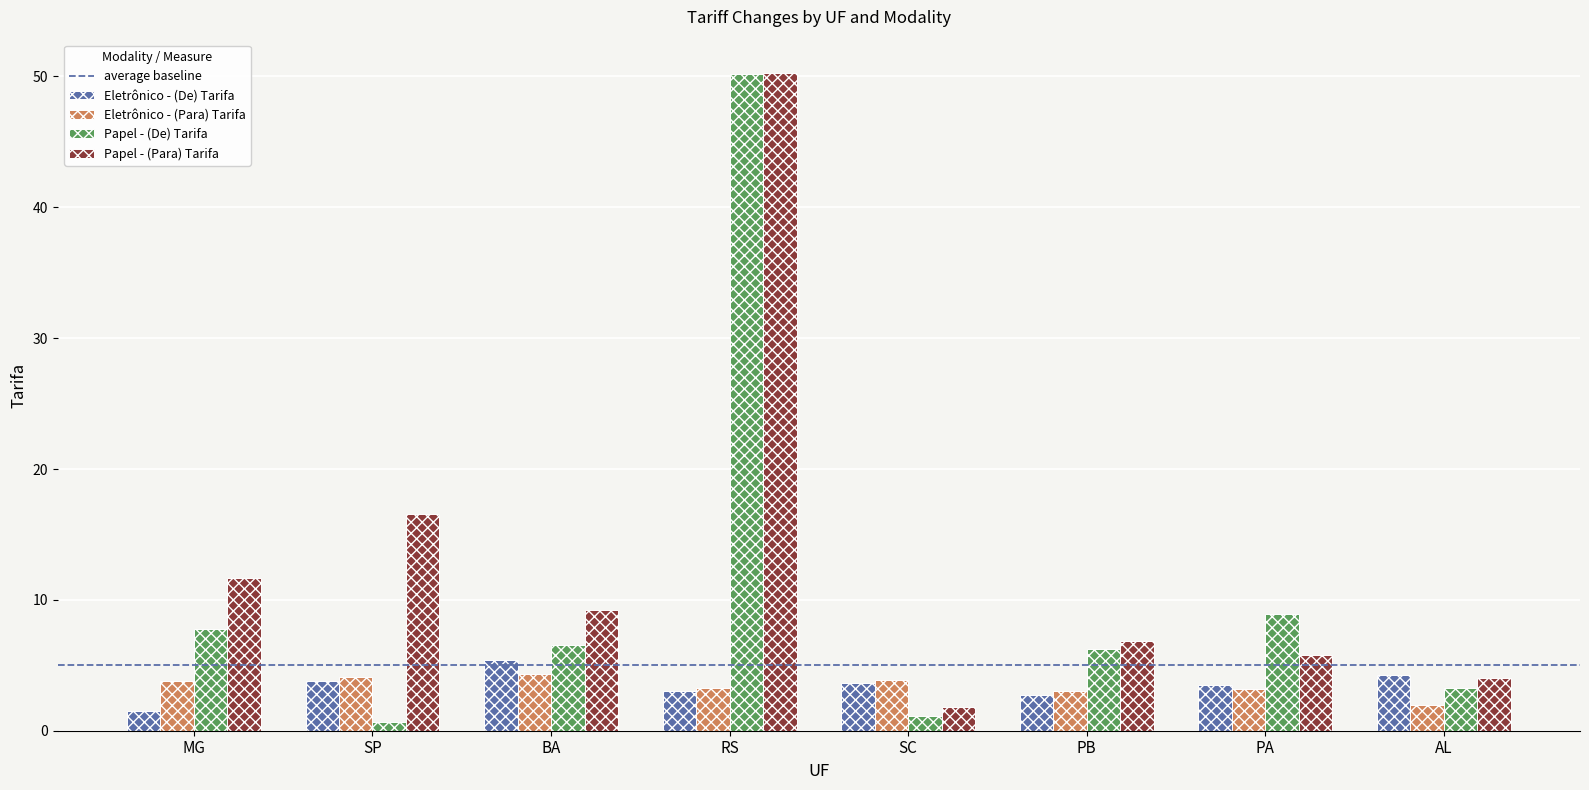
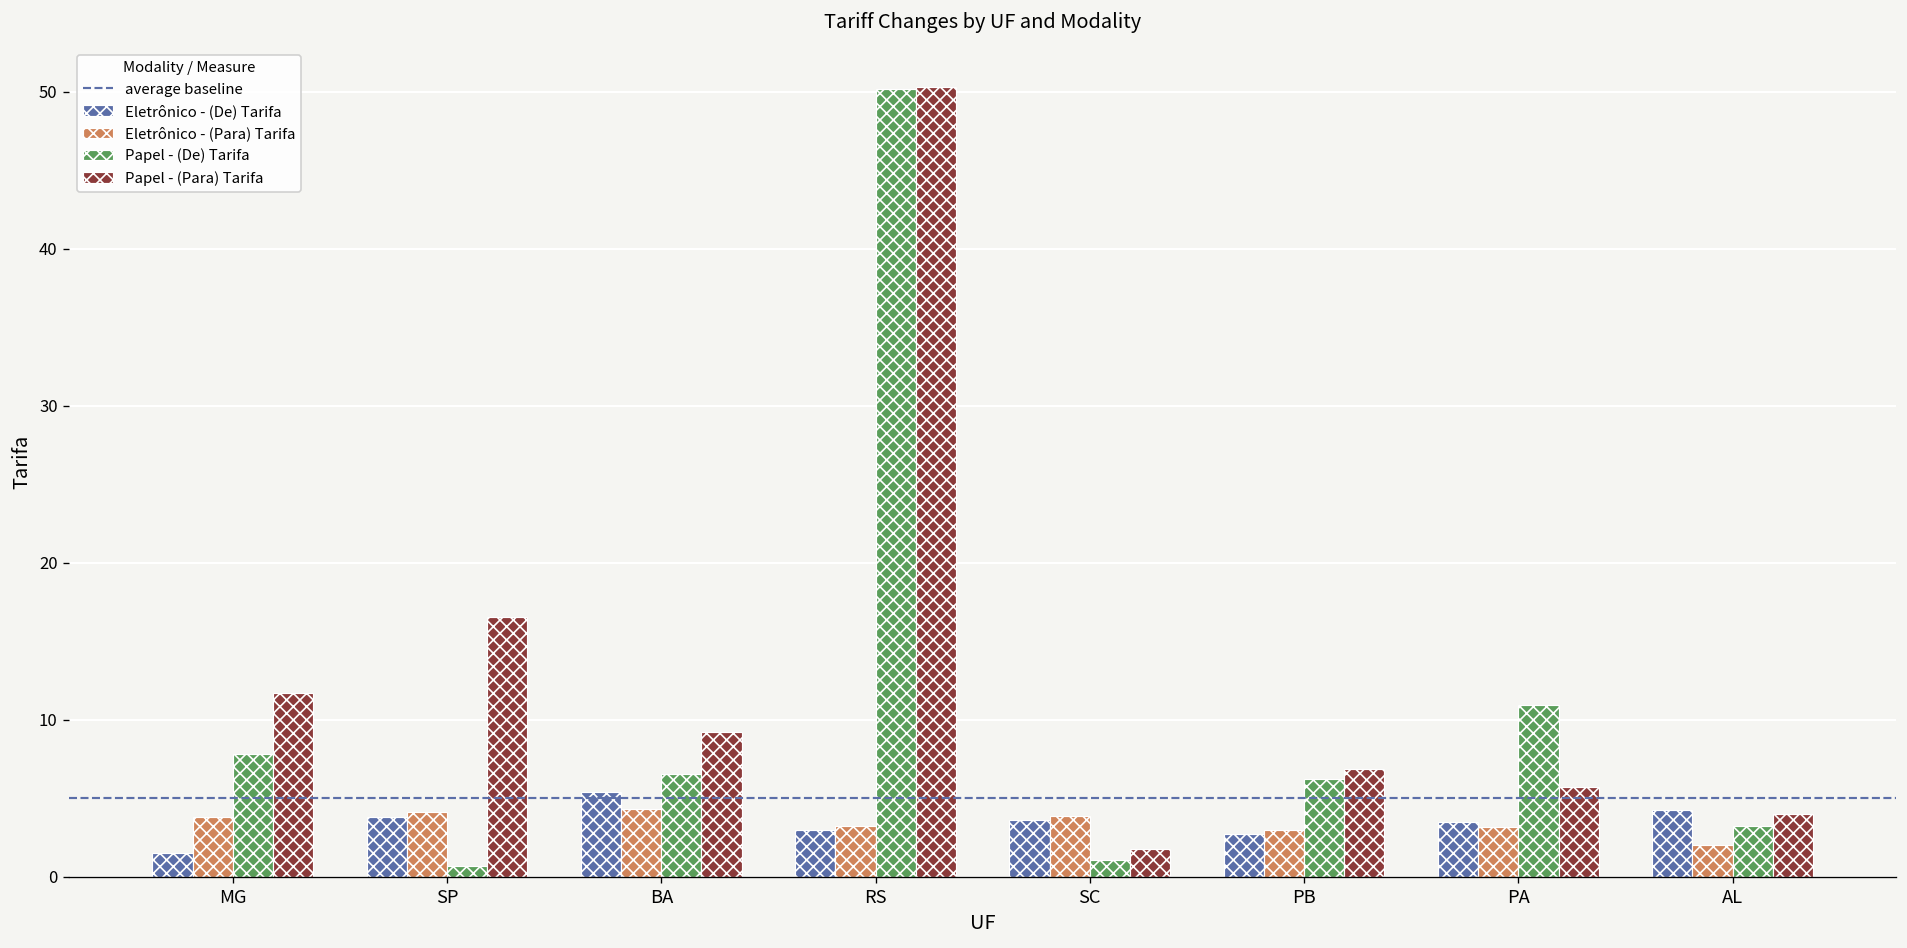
  {
    "Eletrônico - (De) Tarifa": {
      "MG": 1.5,
      "SP": 3.8,
      "BA": 5.4,
      "RS": 3.0,
      "SC": 3.7,
      "PB": 2.8,
      "PA": 3.5,
      "AL": 4.3
    },
    "Eletrônico - (Para) Tarifa": {
      "MG": 3.8,
      "SP": 4.1,
      "BA": 4.3,
      "RS": 3.3,
      "SC": 3.9,
      "PB": 3.0,
      "PA": 3.2,
      "AL": 2.0
    },
    "Papel - (De) Tarifa": {
      "MG": 7.8,
      "SP": 0.7,
      "BA": 6.6,
      "RS": 50.2,
      "SC": 1.1,
      "PB": 6.3,
-     "PA": 8.9,
+     "PA": 11.0,
      "AL": 3.2
    },
    "Papel - (Para) Tarifa": {
      "MG": 11.7,
      "SP": 16.6,
      "BA": 9.2,
      "RS": 50.3,
      "SC": 1.8,
      "PB": 6.9,
      "PA": 5.8,
      "AL": 4.0
    }
  }
